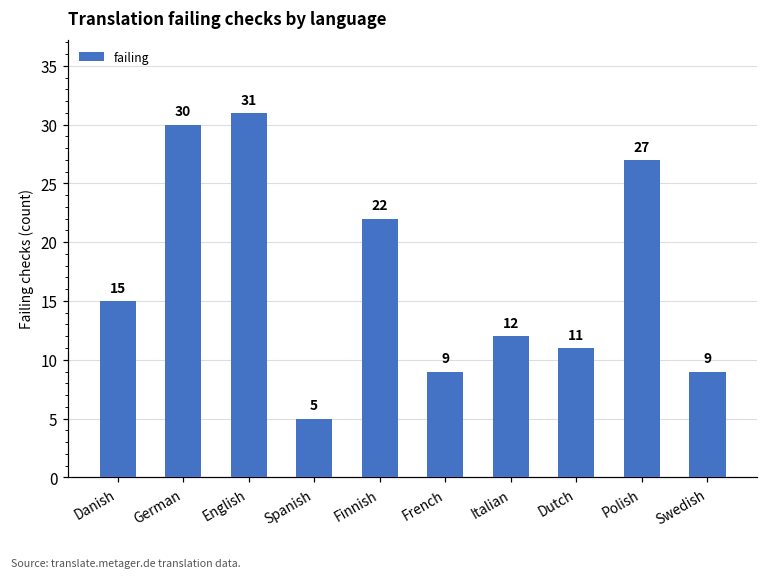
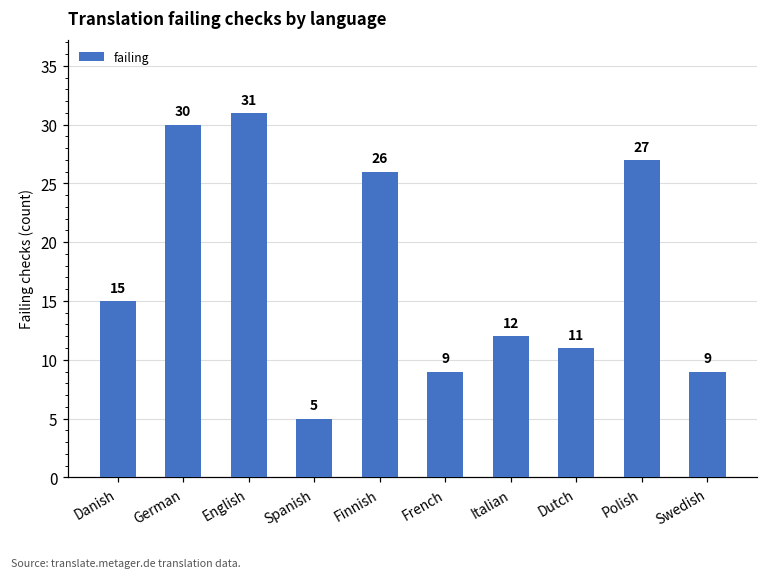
  {
    "Danish": 15,
    "German": 30,
    "English": 31,
    "Spanish": 5,
-   "Finnish": 22,
+   "Finnish": 26,
    "French": 9,
    "Italian": 12,
    "Dutch": 11,
    "Polish": 27,
    "Swedish": 9
  }
